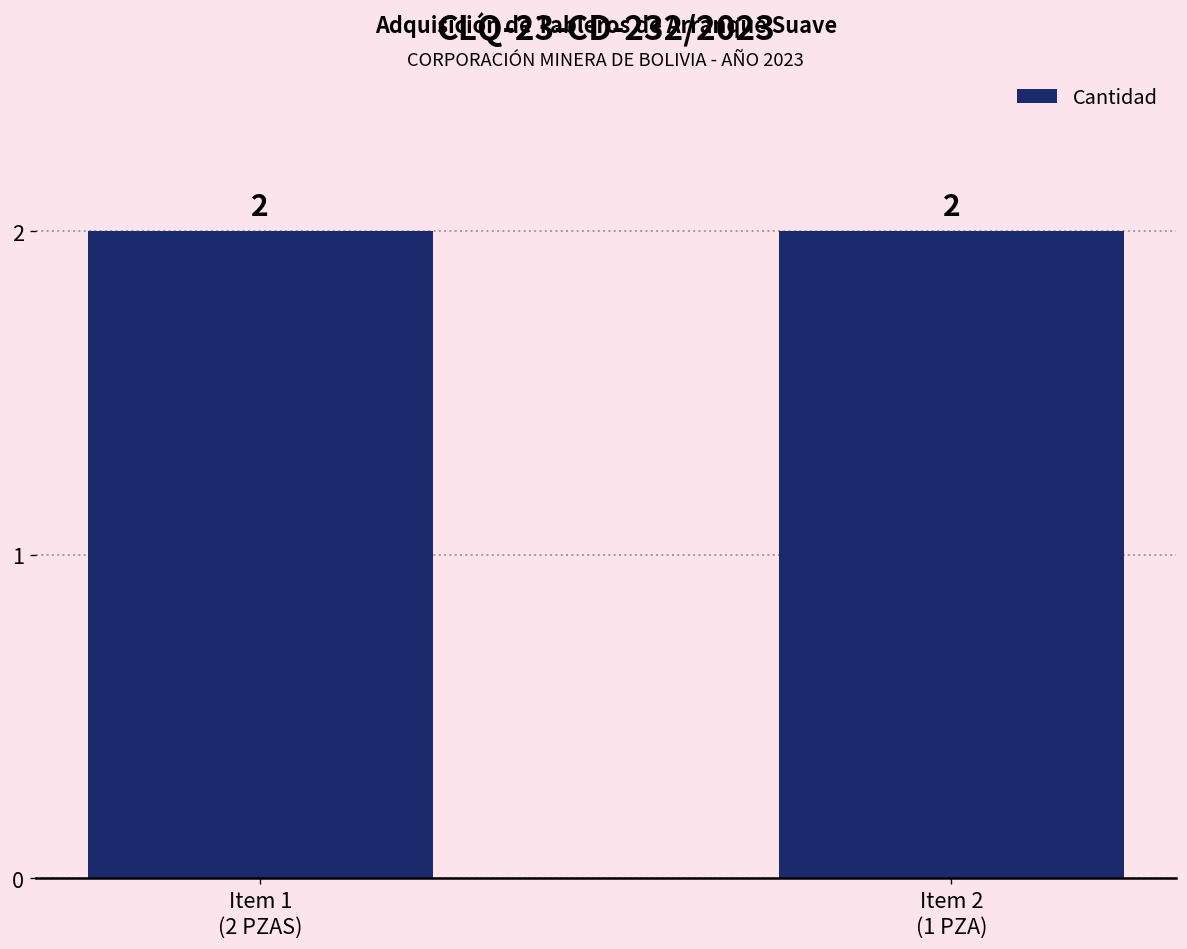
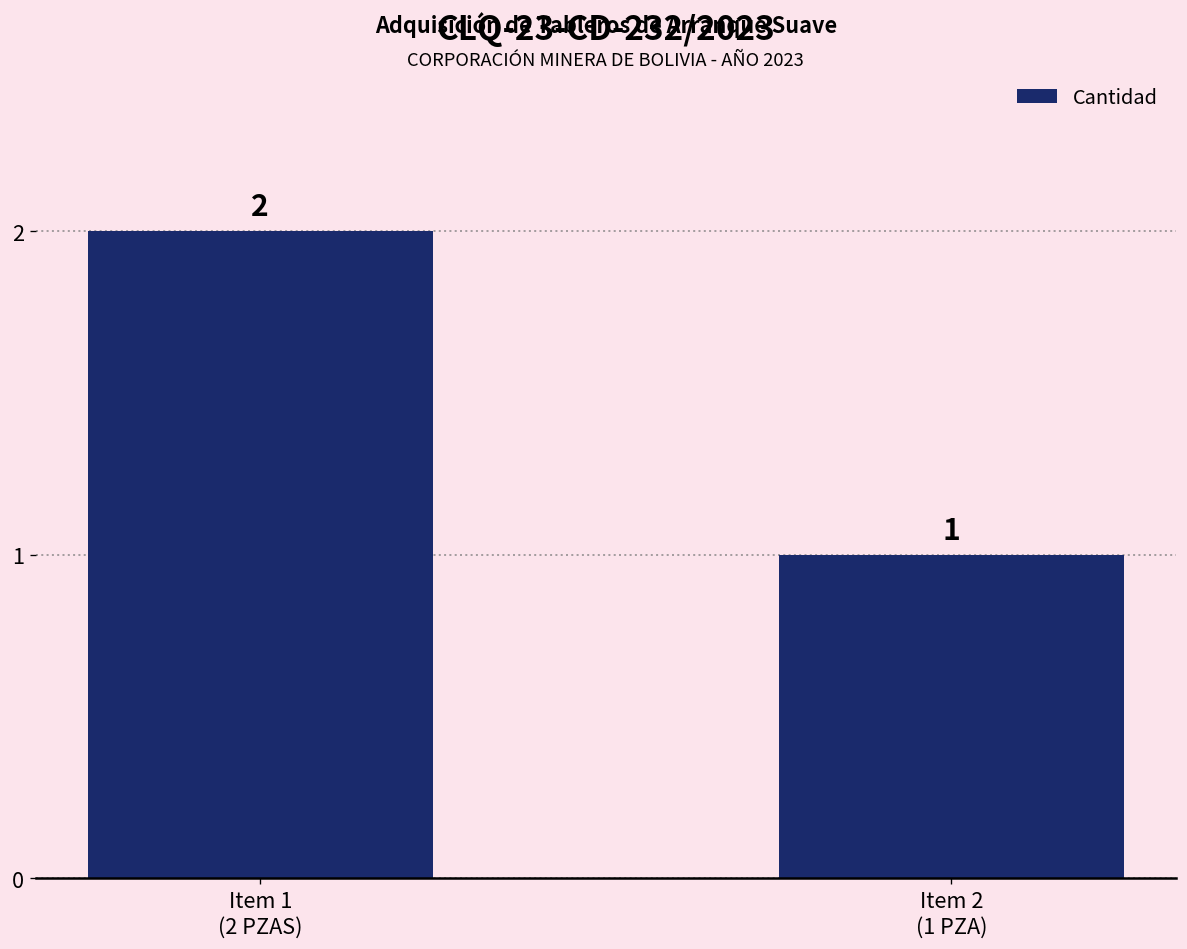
  {
    "Item 1 (2 PZAS)": 2,
-   "Item 2 (1 PZA)": 2
+   "Item 2 (1 PZA)": 1
  }
